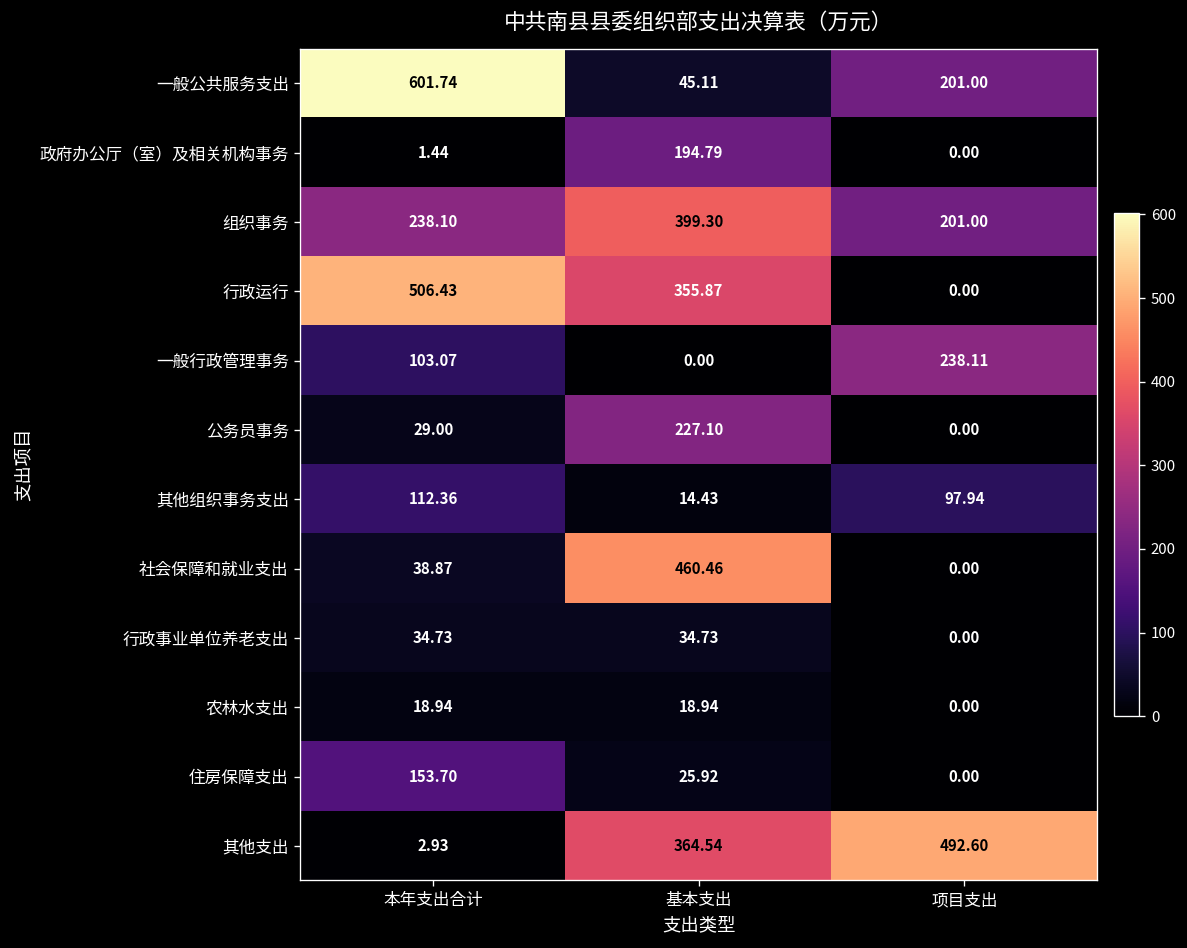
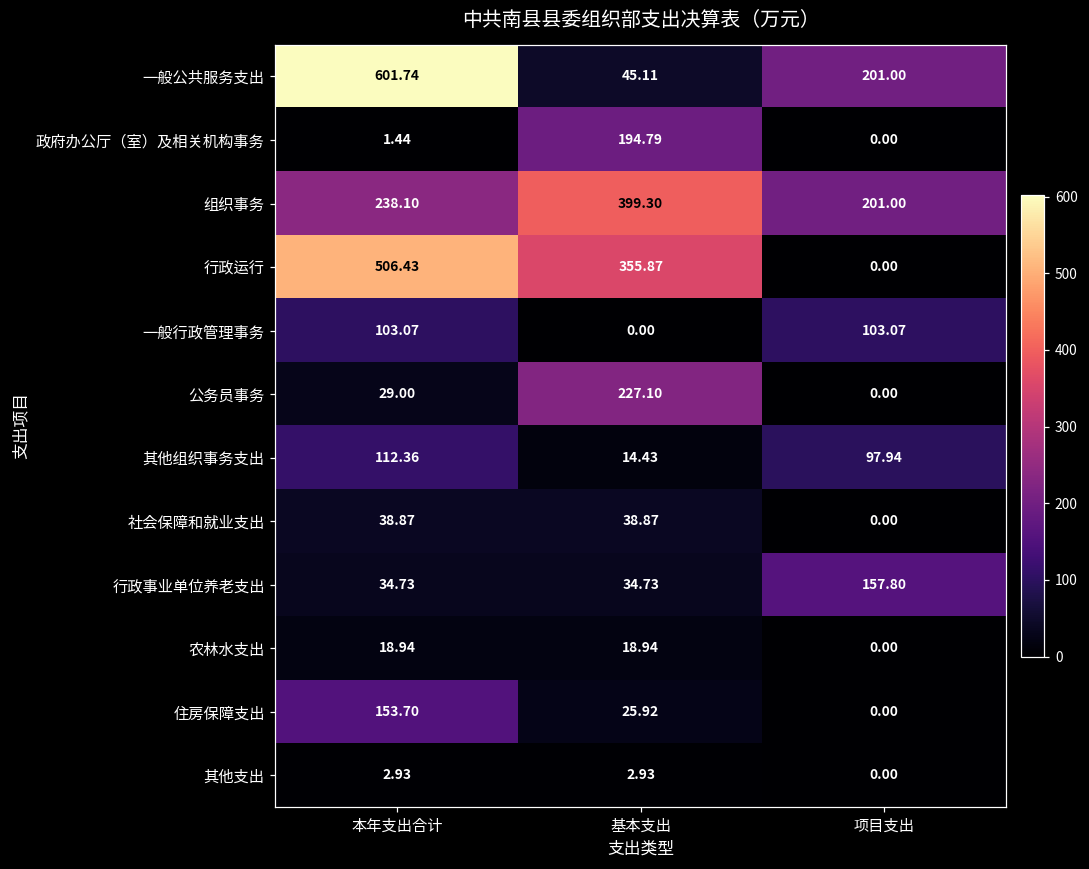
  {
    "一般公共服务支出": {
      "本年支出合计": 601.74,
      "基本支出": 45.11,
      "项目支出": 201.00
    },
    "政府办公厅（室）及相关机构事务": {
      "本年支出合计": 1.44,
      "基本支出": 194.79,
      "项目支出": 0.00
    },
    "组织事务": {
      "本年支出合计": 238.10,
      "基本支出": 399.30,
      "项目支出": 201.00
    },
    "行政运行": {
      "本年支出合计": 506.43,
      "基本支出": 355.87,
      "项目支出": 0.00
    },
    "一般行政管理事务": {
      "本年支出合计": 103.07,
      "基本支出": 0.00,
-     "项目支出": 238.11
+     "项目支出": 103.07
    },
    "公务员事务": {
      "本年支出合计": 29.00,
      "基本支出": 227.10,
      "项目支出": 0.00
    },
    "其他组织事务支出": {
      "本年支出合计": 112.36,
      "基本支出": 14.43,
      "项目支出": 97.94
    },
    "社会保障和就业支出": {
      "本年支出合计": 38.87,
-     "基本支出": 460.46,
+     "基本支出": 38.87,
      "项目支出": 0.00
    },
    "行政事业单位养老支出": {
      "本年支出合计": 34.73,
      "基本支出": 34.73,
-     "项目支出": 0.00
+     "项目支出": 157.80
    },
    "农林水支出": {
      "本年支出合计": 18.94,
      "基本支出": 18.94,
      "项目支出": 0.00
    },
    "住房保障支出": {
      "本年支出合计": 153.70,
      "基本支出": 25.92,
      "项目支出": 0.00
    },
    "其他支出": {
      "本年支出合计": 2.93,
-     "基本支出": 364.54,
-     "项目支出": 492.60
+     "基本支出": 2.93,
+     "项目支出": 0.00
    }
  }
